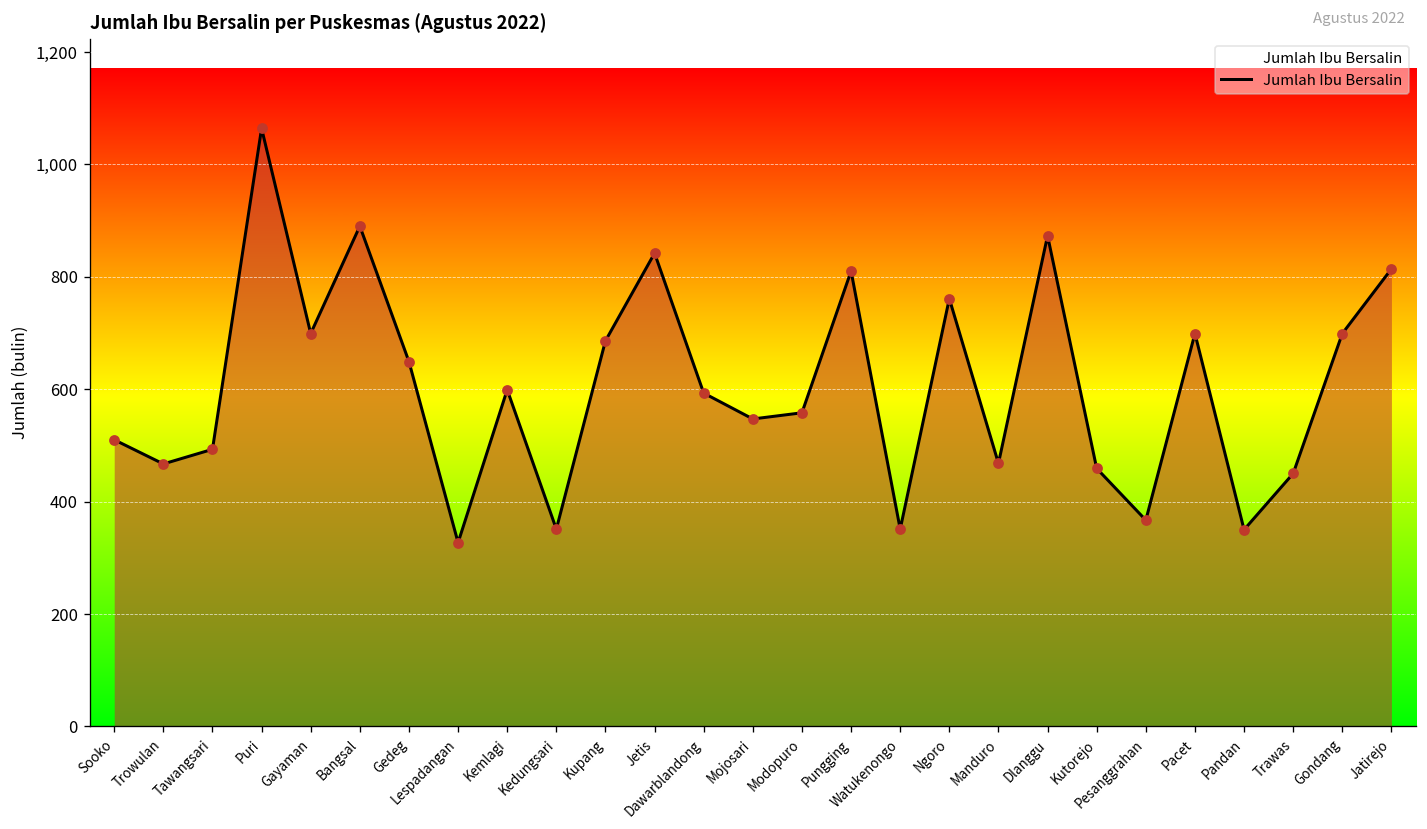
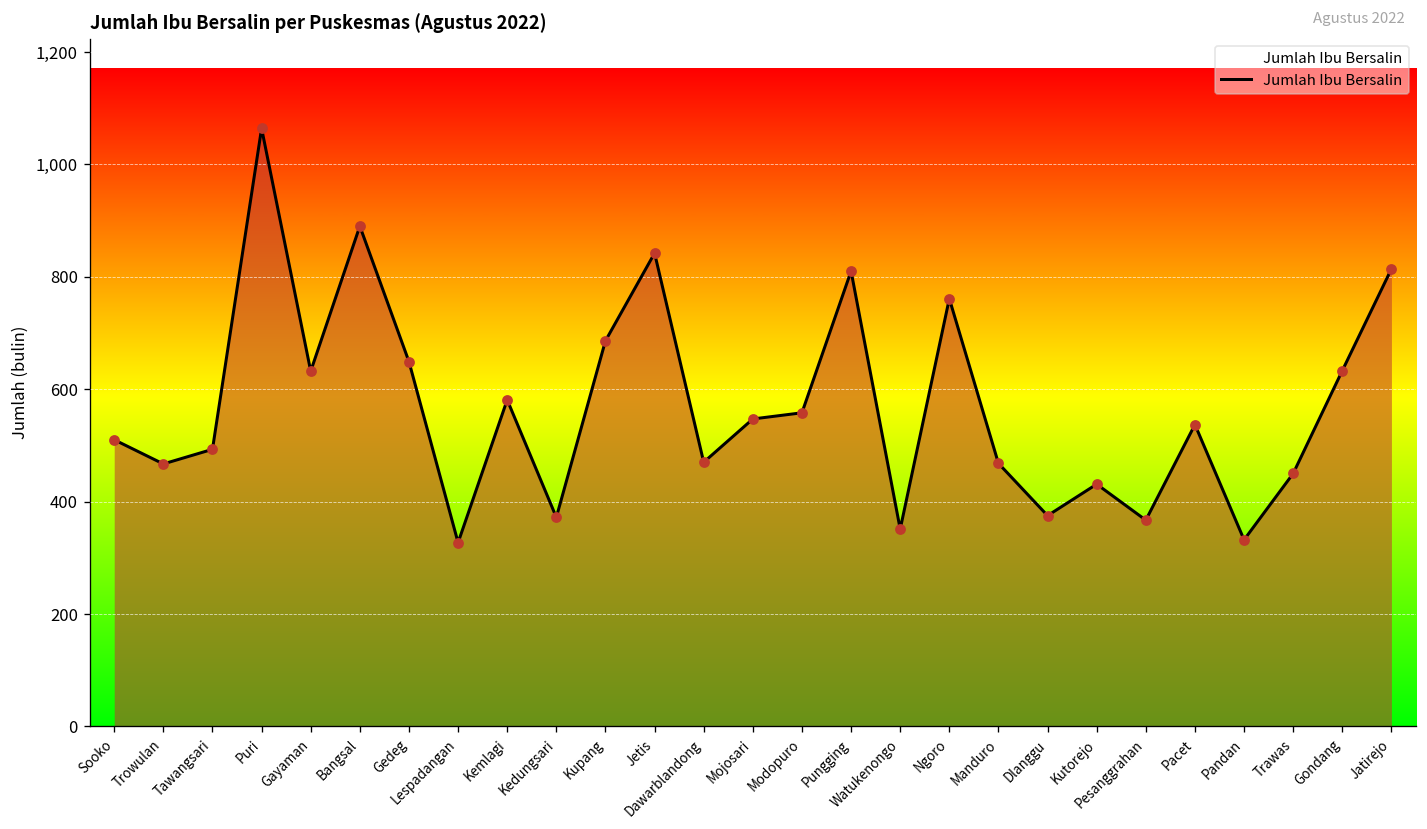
  {
    "Sooko": "510",
    "Trowulan": "470",
    "Tawangsari": "490",
    "Puri": "1,060",
-   "Gayaman": "700",
+   "Gayaman": "630",
    "Bangsal": "890",
    "Gedeg": "650",
    "Lespadangan": "330",
-   "Kemlagi": "600",
-   "Kedungsari": "350",
+   "Kemlagi": "580",
+   "Kedungsari": "370",
    "Kupang": "690",
    "Jetis": "840",
-   "Dawarblandong": "590",
+   "Dawarblandong": "470",
    "Mojosari": "550",
    "Modopuro": "560",
    "Pungging": "810",
    "Watukenongo": "350",
    "Ngoro": "760",
    "Manduro": "470",
-   "Dlanggu": "870",
-   "Kutorejo": "460",
+   "Dlanggu": "380",
+   "Kutorejo": "430",
    "Pesanggrahan": "370",
-   "Pacet": "700",
-   "Pandan": "350",
+   "Pacet": "540",
+   "Pandan": "330",
    "Trawas": "450",
-   "Gondang": "700",
+   "Gondang": "630",
    "Jatirejo": "810"
  }
